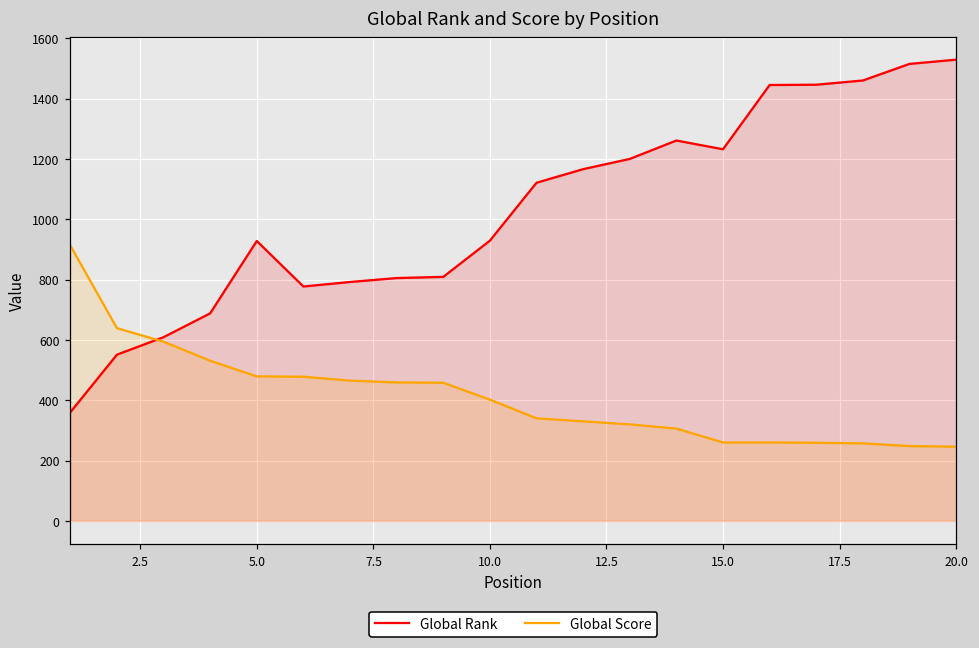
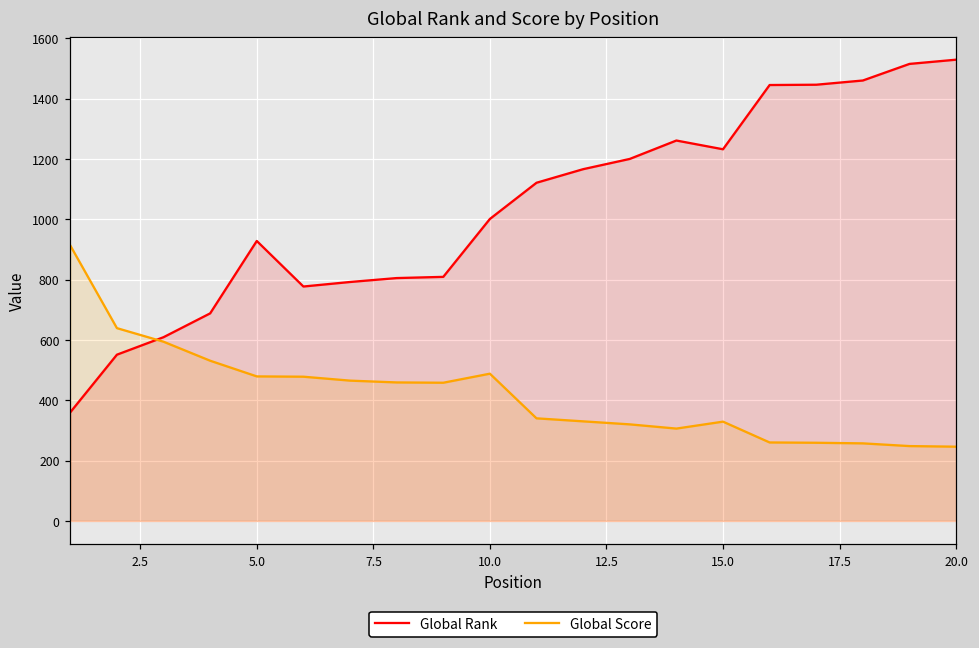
  {
    "Global Rank": {
      "5.0": 930,
-     "10.0": 930,
+     "10.0": 1000,
      "15.0": 1230,
      "20.0": 1530
    },
    "Global Score": {
      "5.0": 480,
-     "10.0": 400,
-     "15.0": 260,
+     "10.0": 490,
+     "15.0": 330,
      "20.0": 250
    }
  }
